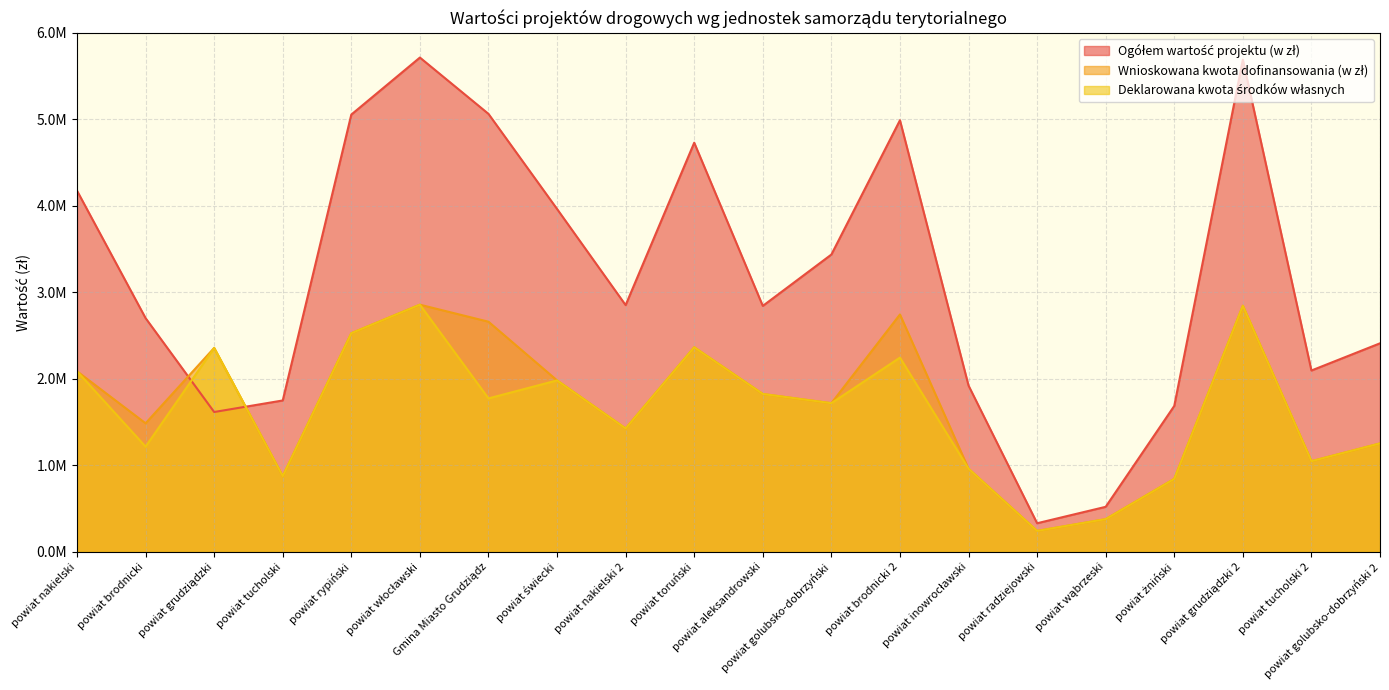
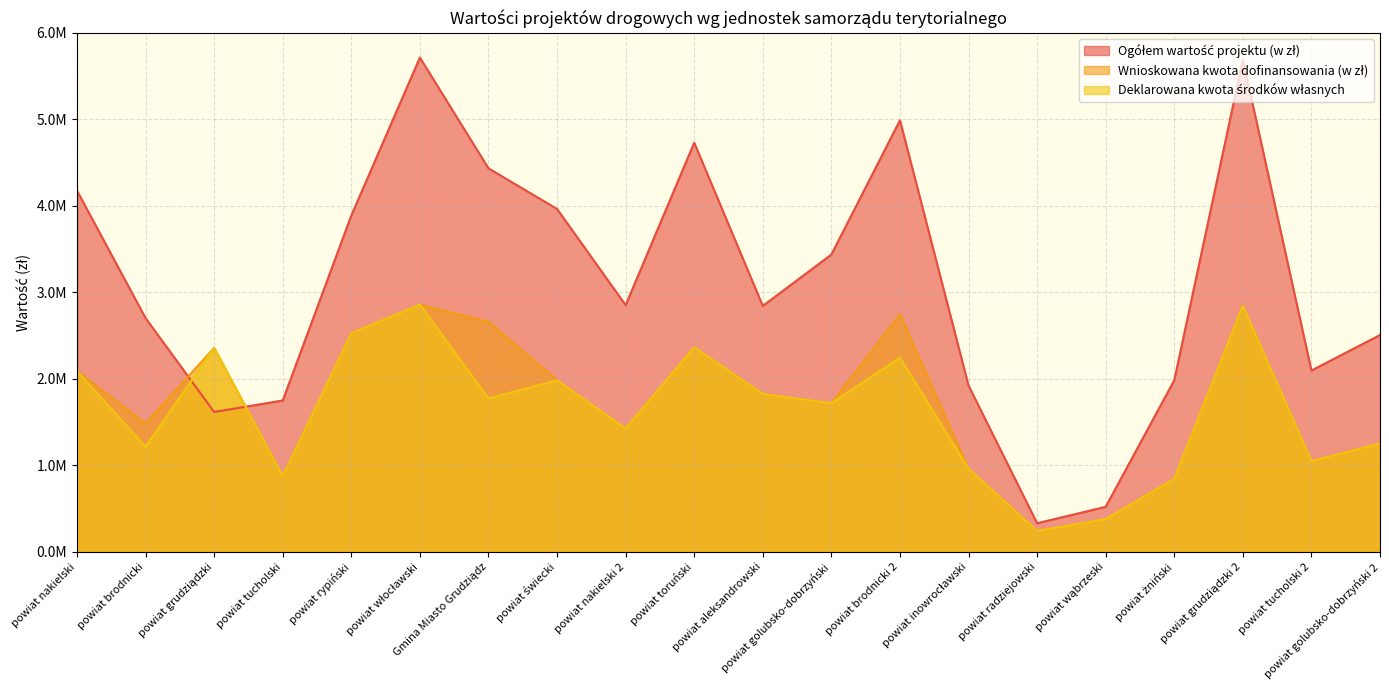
  {
    "Ogółem wartość projektu (w zł)": {
      "powiat nakielski": 4200000,
      "powiat brodnicki": 2700000,
      "powiat grudziądzki": 1600000,
      "powiat tucholski": 1700000,
-     "powiat rypiński": 5100000,
+     "powiat rypiński": 3900000,
      "powiat włocławski": 5700000,
-     "Gmina Miasto Grudziądz": 5100000,
+     "Gmina Miasto Grudziądz": 4400000,
      "powiat świecki": 4000000,
      "powiat nakielski 2": 2900000,
      "powiat toruński": 4700000,
      "powiat aleksandrowski": 2800000,
      "powiat golubsko-dobrzyński": 3400000,
      "powiat brodnicki 2": 5000000,
      "powiat inowrocławski": 1900000,
      "powiat radziejowski": 300000,
      "powiat wąbrzeski": 500000,
-     "powiat żniński": 1700000,
+     "powiat żniński": 2000000,
      "powiat tucholski 2": 2100000,
-     "powiat golubsko-dobrzyński 2": 2400000
+     "powiat golubsko-dobrzyński 2": 2500000
    }
  }
